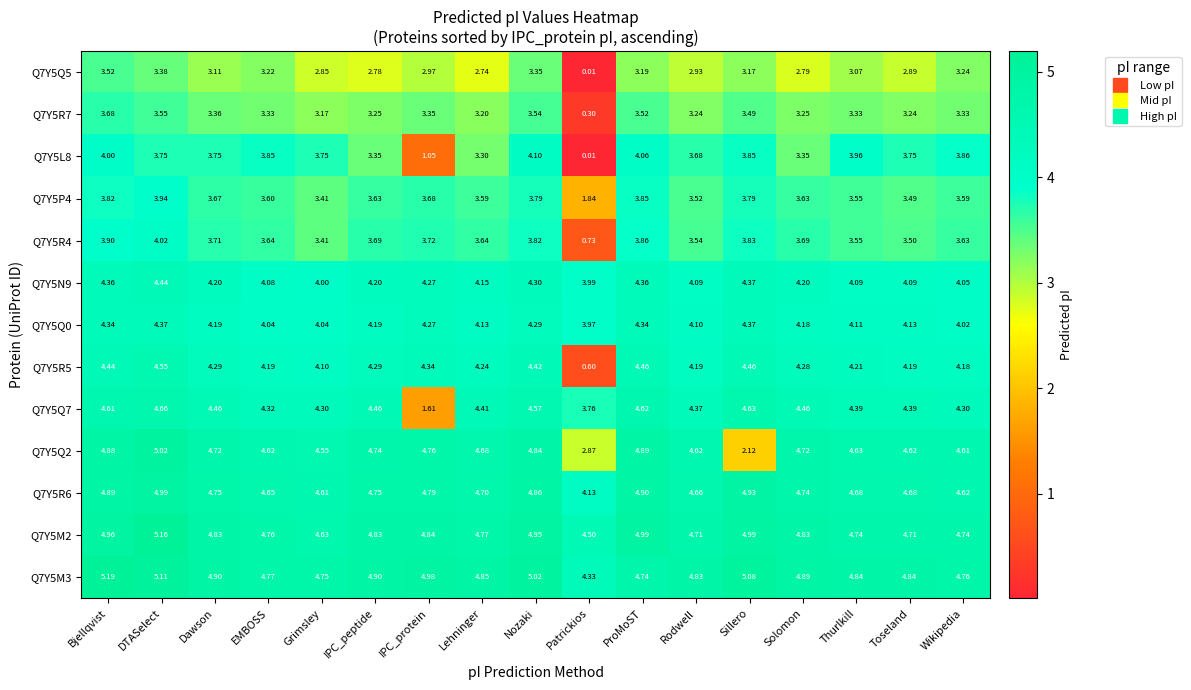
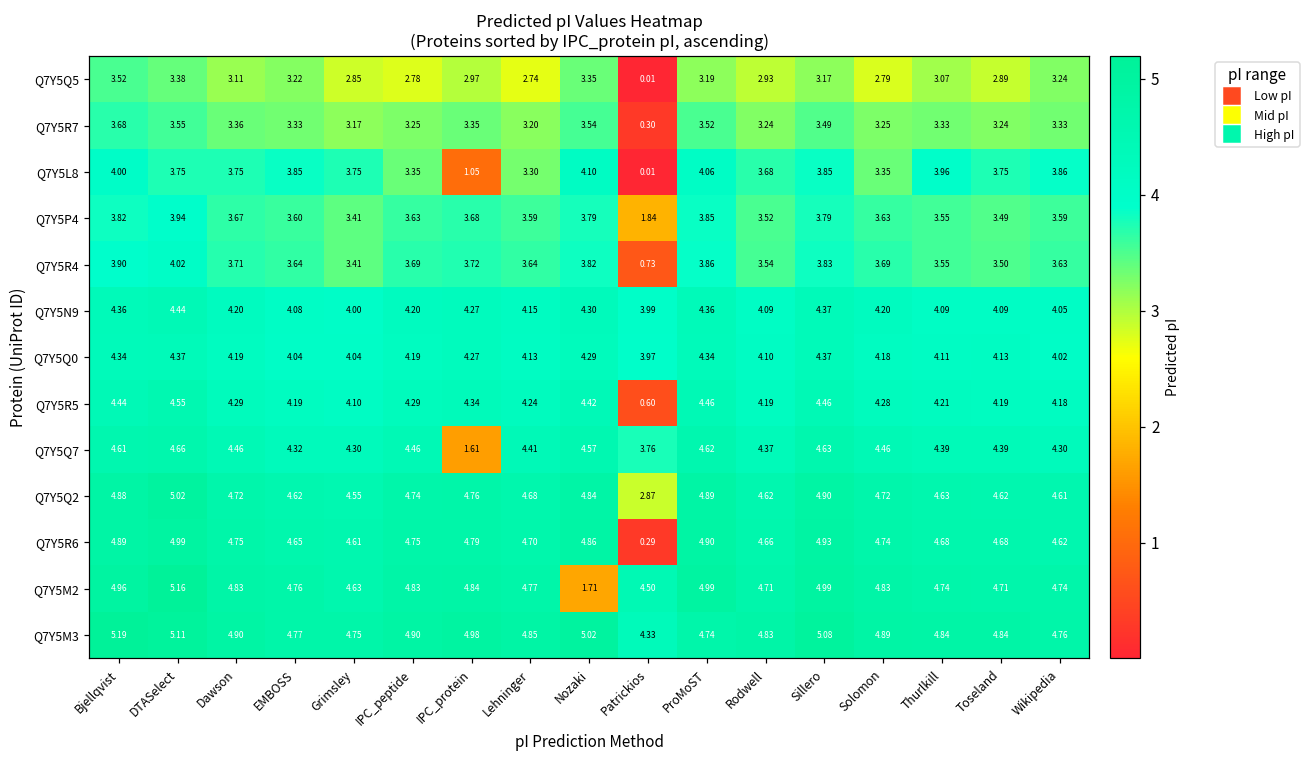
  {
    "Q7Y5Q2": {
      "Bjellqvist": 4.88,
      "DTASelect": 5.02,
      "Dawson": 4.72,
      "EMBOSS": 4.62,
      "Grimsley": 4.55,
      "IPC_peptide": 4.74,
      "IPC_protein": 4.76,
      "Lehninger": 4.68,
      "Nozaki": 4.84,
      "Patrickios": 2.87,
      "ProMoST": 4.89,
      "Rodwell": 4.62,
-     "Sillero": 2.12,
+     "Sillero": 4.90,
      "Solomon": 4.72,
      "Thurlkill": 4.63,
      "Toseland": 4.62,
      "Wikipedia": 4.61
    },
    "Q7Y5R6": {
      "Bjellqvist": 4.89,
      "DTASelect": 4.99,
      "Dawson": 4.75,
      "EMBOSS": 4.65,
      "Grimsley": 4.61,
      "IPC_peptide": 4.75,
      "IPC_protein": 4.79,
      "Lehninger": 4.70,
      "Nozaki": 4.86,
-     "Patrickios": 4.13,
+     "Patrickios": 0.29,
      "ProMoST": 4.90,
      "Rodwell": 4.66,
      "Sillero": 4.93,
      "Solomon": 4.74,
      "Thurlkill": 4.68,
      "Toseland": 4.68,
      "Wikipedia": 4.62
    },
    "Q7Y5M2": {
      "Bjellqvist": 4.96,
      "DTASelect": 5.16,
      "Dawson": 4.83,
      "EMBOSS": 4.76,
      "Grimsley": 4.63,
      "IPC_peptide": 4.83,
      "IPC_protein": 4.84,
      "Lehninger": 4.77,
-     "Nozaki": 4.95,
+     "Nozaki": 1.71,
      "Patrickios": 4.50,
      "ProMoST": 4.99,
      "Rodwell": 4.71,
      "Sillero": 4.99,
      "Solomon": 4.83,
      "Thurlkill": 4.74,
      "Toseland": 4.71,
      "Wikipedia": 4.74
    }
  }
